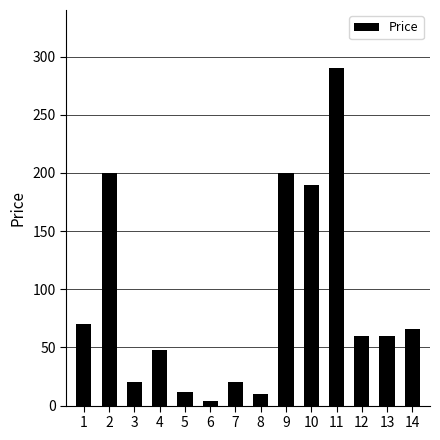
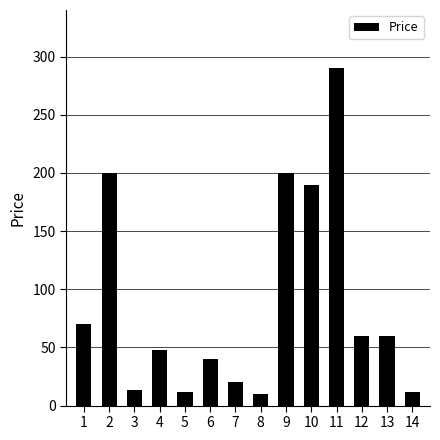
  {
    "1": 70,
    "2": 200,
-   "3": 20,
+   "3": 13,
    "4": 48,
    "5": 12,
-   "6": 4,
+   "6": 40,
    "7": 20,
    "8": 10,
    "9": 200,
    "10": 190,
    "11": 290,
    "12": 60,
    "13": 60,
-   "14": 66
+   "14": 12
  }
